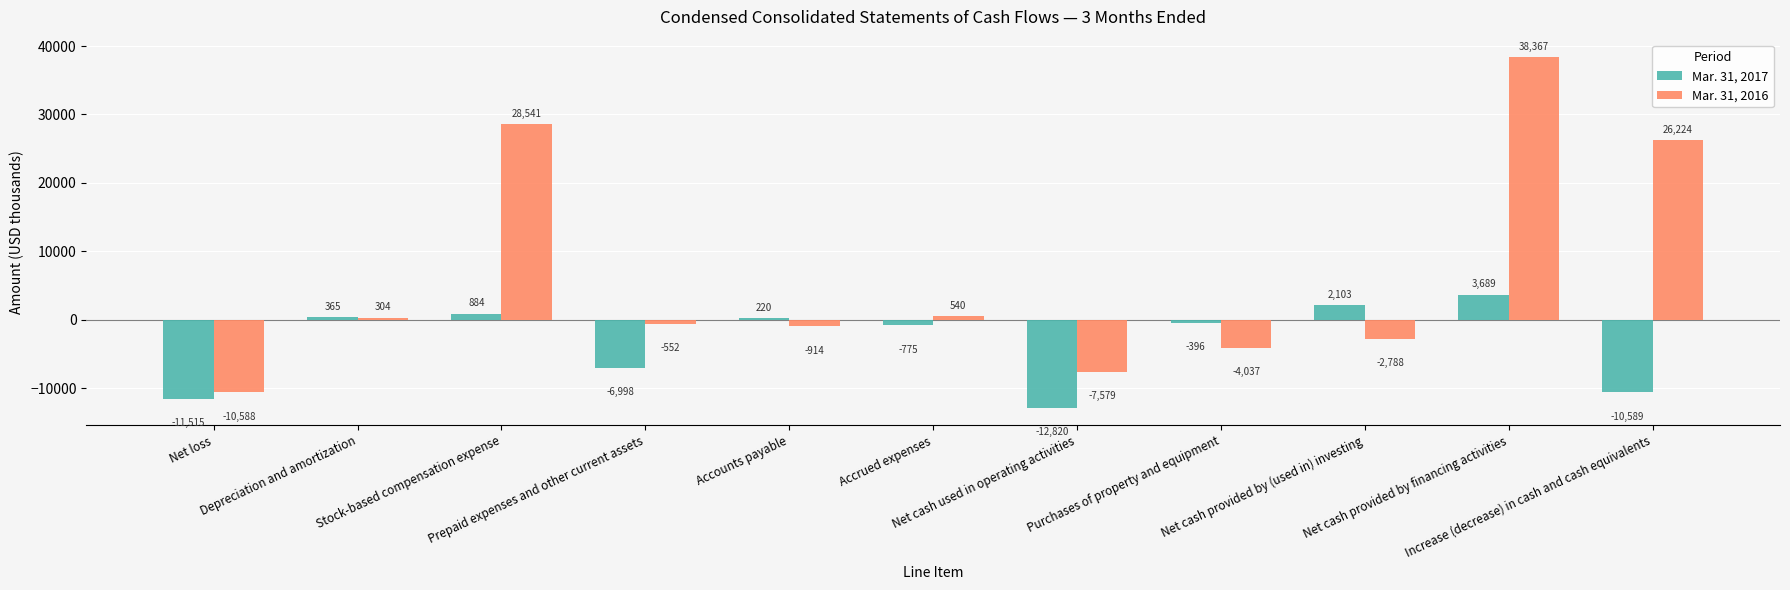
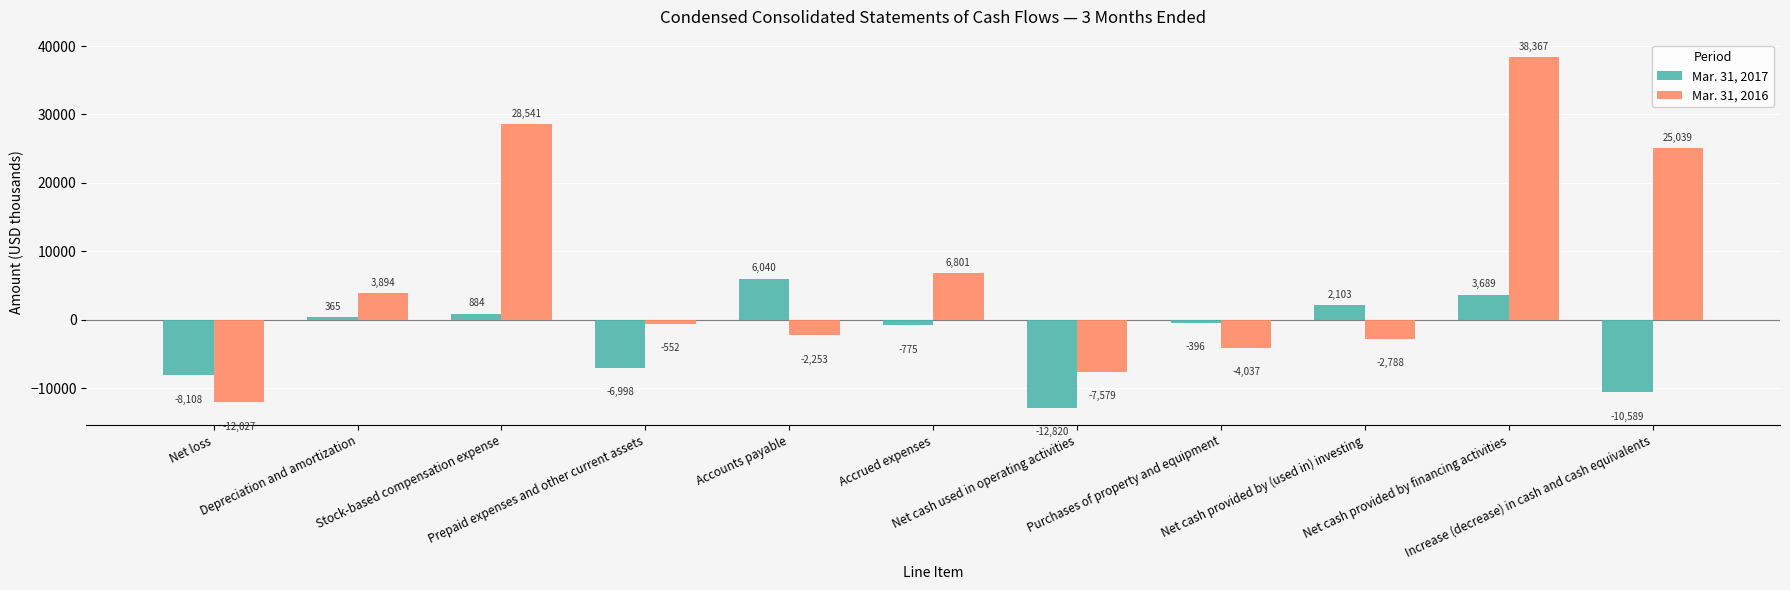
  {
    "Mar. 31, 2017": {
-     "Net loss": "-11,515",
+     "Net loss": "-8,108",
      "Depreciation and amortization": "365",
      "Stock-based compensation expense": "884",
      "Prepaid expenses and other current assets": "-6,998",
-     "Accounts payable": "220",
+     "Accounts payable": "6,040",
      "Accrued expenses": "-775",
      "Net cash used in operating activities": "-12,820",
      "Purchases of property and equipment": "-396",
      "Net cash provided by (used in) investing": "2,103",
      "Net cash provided by financing activities": "3,689",
      "Increase (decrease) in cash and cash equivalents": "-10,589"
    },
    "Mar. 31, 2016": {
-     "Net loss": "-10,588",
-     "Depreciation and amortization": "304",
+     "Net loss": "-12,027",
+     "Depreciation and amortization": "3,894",
      "Stock-based compensation expense": "28,541",
      "Prepaid expenses and other current assets": "-552",
-     "Accounts payable": "-914",
-     "Accrued expenses": "540",
+     "Accounts payable": "-2,253",
+     "Accrued expenses": "6,801",
      "Net cash used in operating activities": "-7,579",
      "Purchases of property and equipment": "-4,037",
      "Net cash provided by (used in) investing": "-2,788",
      "Net cash provided by financing activities": "38,367",
-     "Increase (decrease) in cash and cash equivalents": "26,224"
+     "Increase (decrease) in cash and cash equivalents": "25,039"
    }
  }
